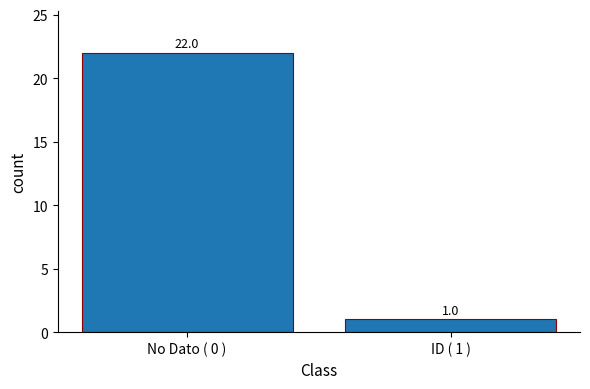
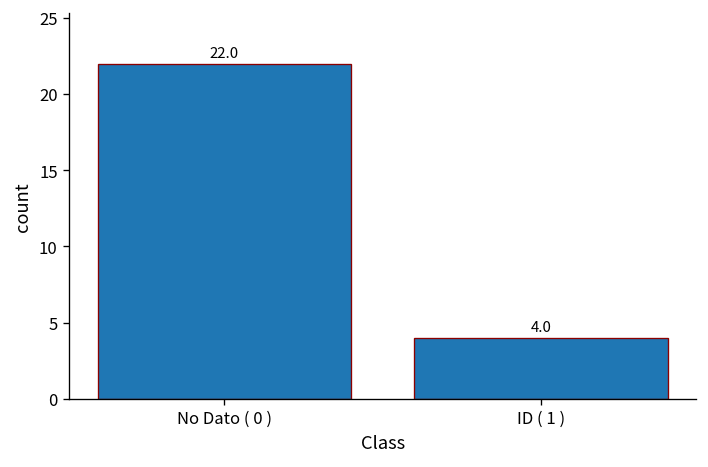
  {
    "No Dato ( 0 )": 22.0,
-   "ID ( 1 )": 1.0
+   "ID ( 1 )": 4.0
  }
